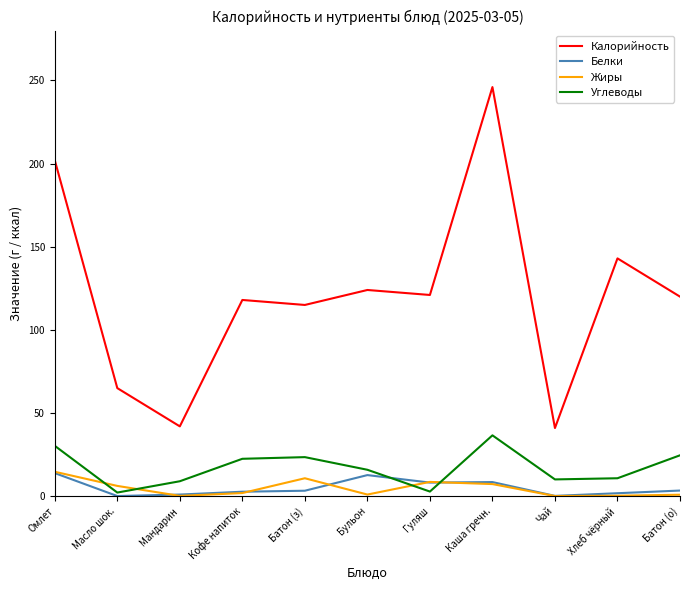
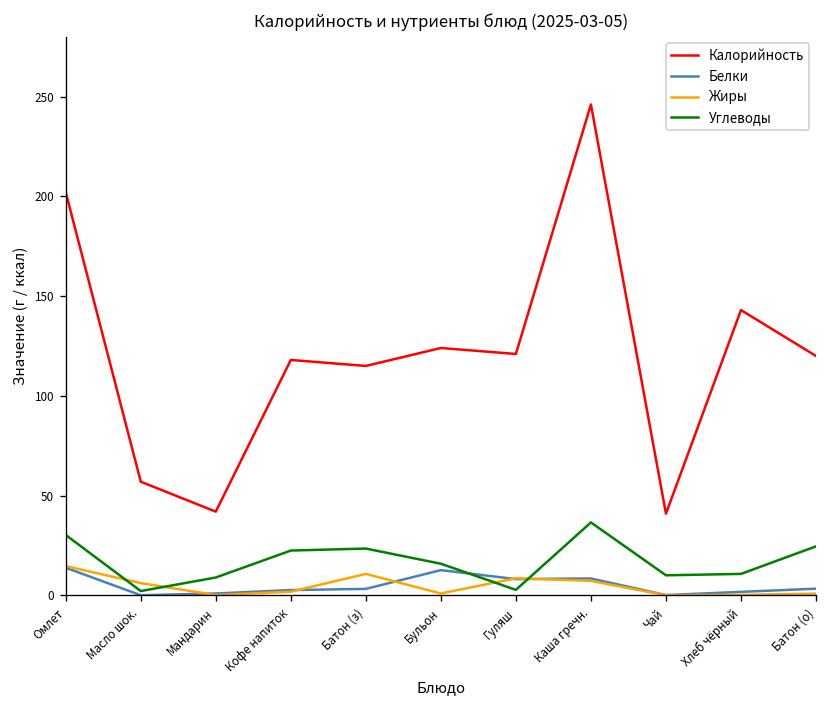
  {
    "Калорийность": {
      "Омлет": 202,
-     "Масло шок.": 65,
+     "Масло шок.": 57,
      "Мандарин": 42,
      "Кофе напиток": 118,
      "Батон (з)": 115,
      "Бульон": 124,
      "Гуляш": 121,
      "Каша гречн.": 246,
      "Чай": 41,
      "Хлеб чёрный": 143,
      "Батон (о)": 120
    },
    "Белки": {
      "Масло шок.": 0,
      "Батон (з)": 3,
      "Бульон": 13,
      "Батон (о)": 3
    },
    "Жиры": {
      "Масло шок.": 6,
      "Батон (з)": 11,
      "Бульон": 1,
      "Батон (о)": 1
    },
    "Углеводы": {
      "Омлет": 30,
      "Масло шок.": 2,
      "Мандарин": 9,
      "Кофе напиток": 23,
      "Батон (з)": 24,
      "Бульон": 16,
      "Гуляш": 3,
      "Каша гречн.": 37,
      "Чай": 10,
      "Хлеб чёрный": 11,
      "Батон (о)": 25
    }
  }
